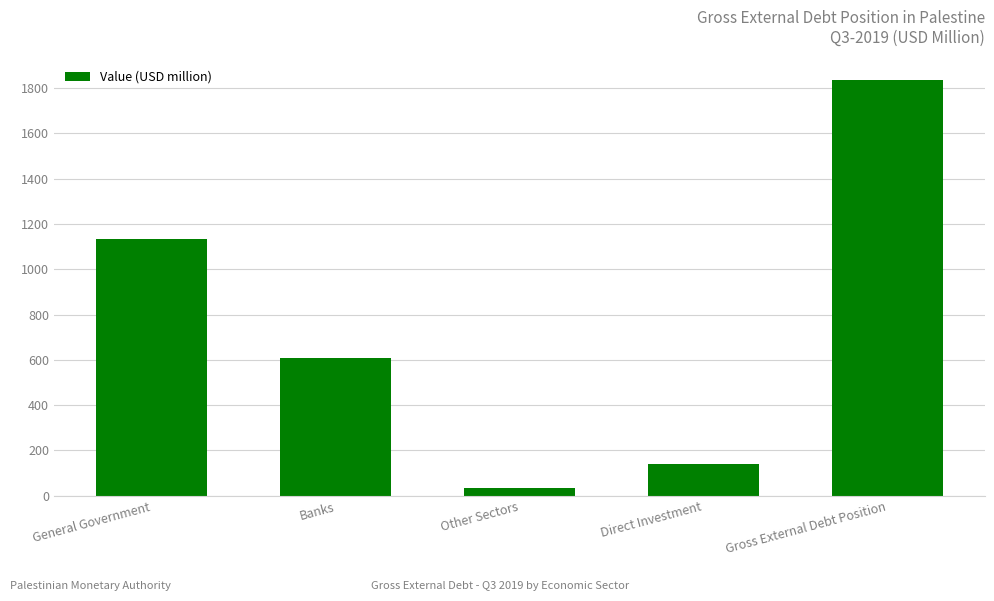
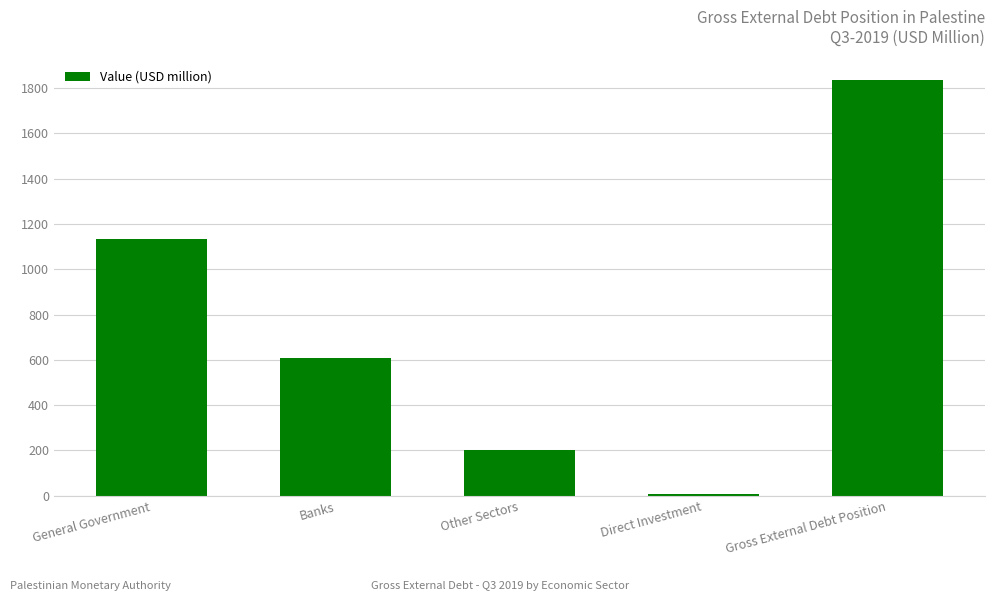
  {
    "General Government": 1130,
    "Banks": 610,
-   "Other Sectors": 40,
-   "Direct Investment": 140,
+   "Other Sectors": 200,
+   "Direct Investment": 10,
    "Gross External Debt Position": 1840
  }
